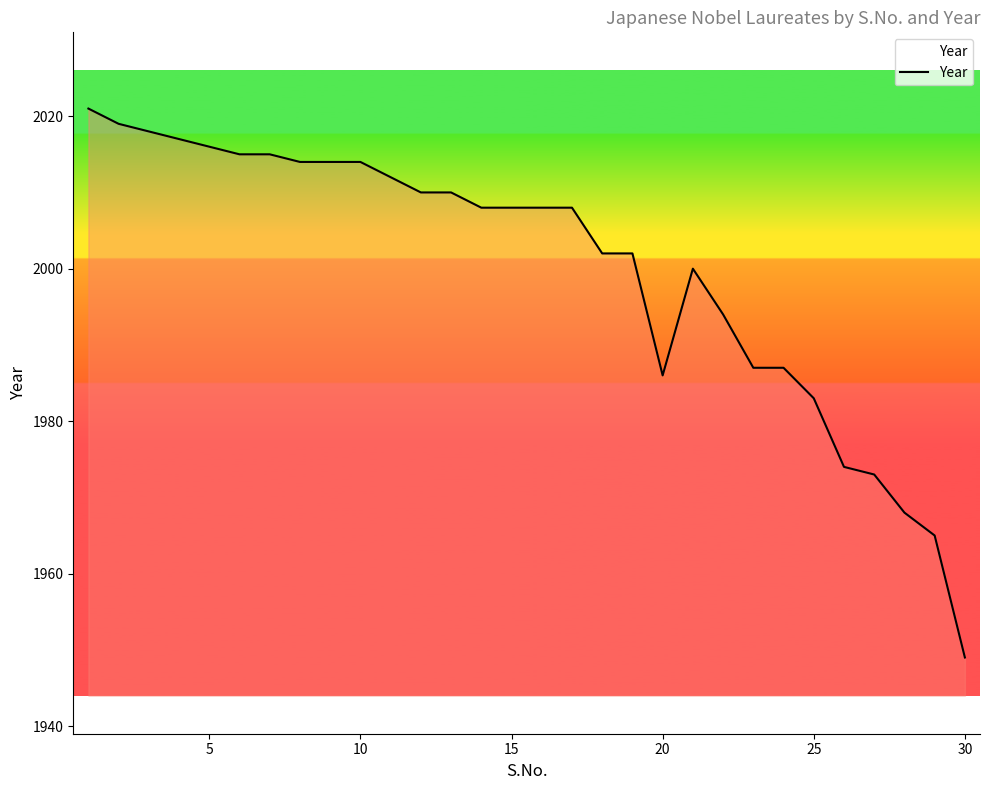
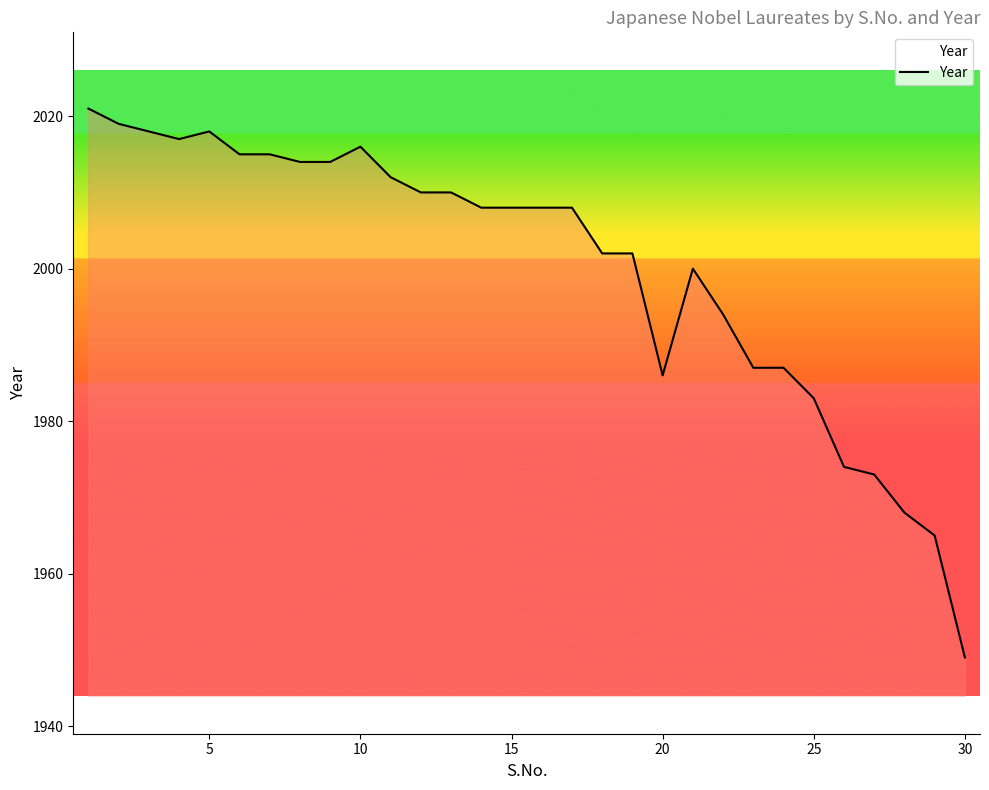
  {
-   "5": 2016,
-   "10": 2014,
+   "5": 2018,
+   "10": 2016,
    "15": 2008,
    "20": 1986,
    "25": 1983,
    "30": 1949
  }
